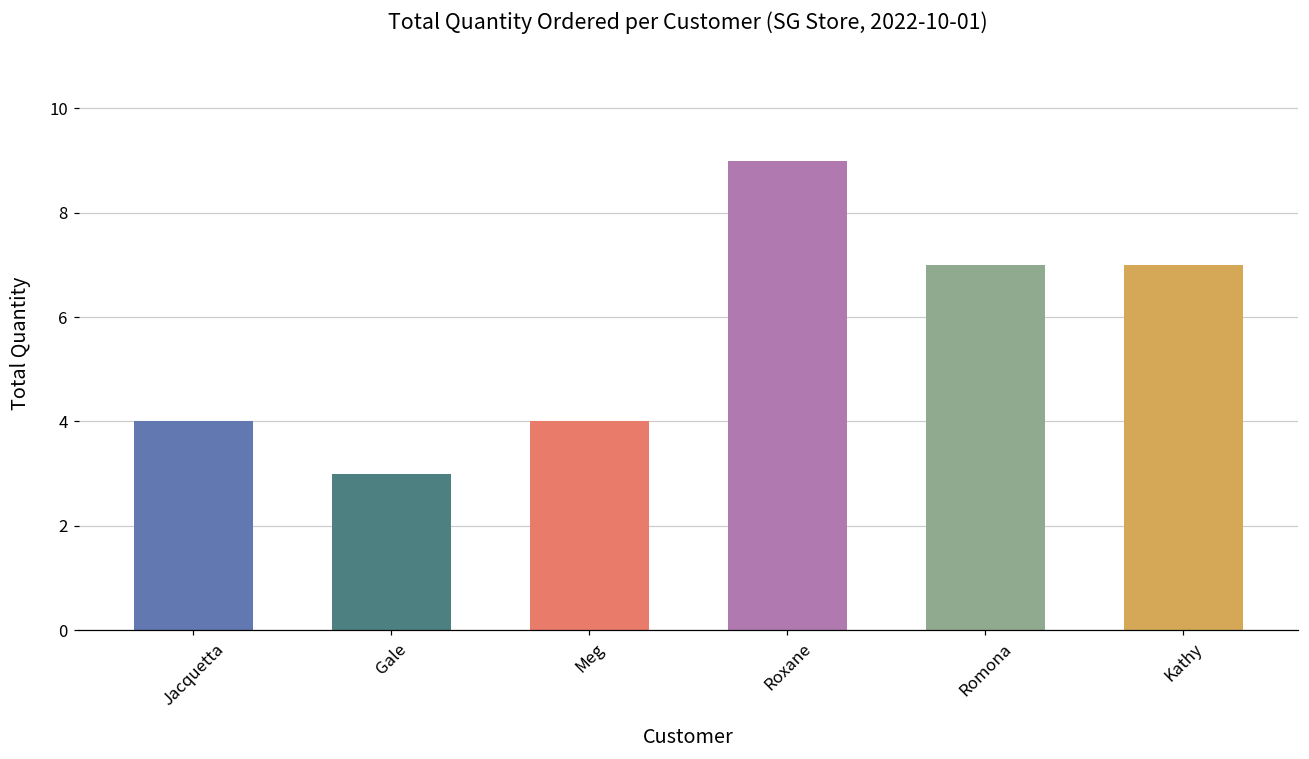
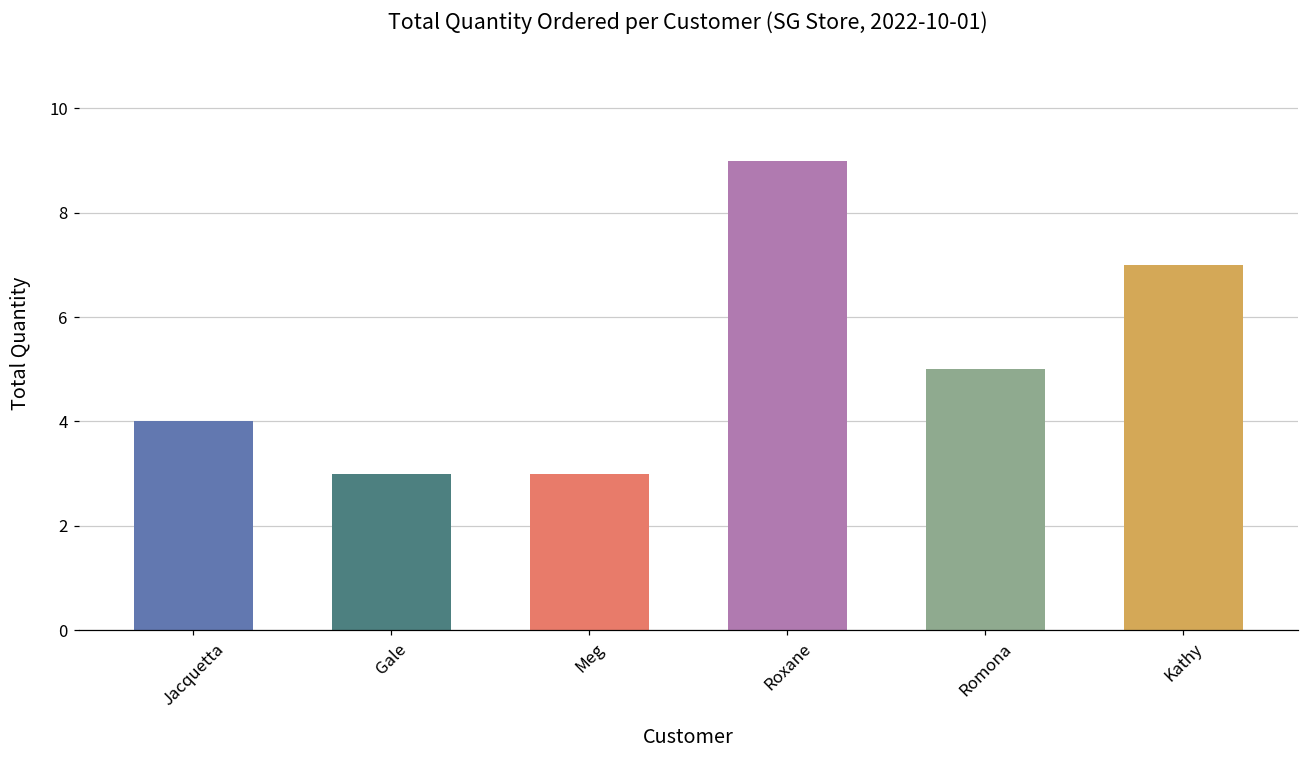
  {
    "Jacquetta": 4,
    "Gale": 3,
-   "Meg": 4,
+   "Meg": 3,
    "Roxane": 9,
-   "Romona": 7,
+   "Romona": 5,
    "Kathy": 7
  }
